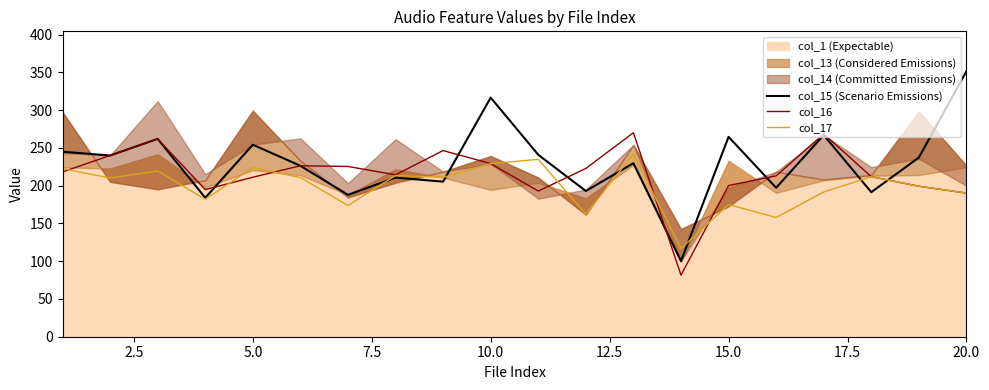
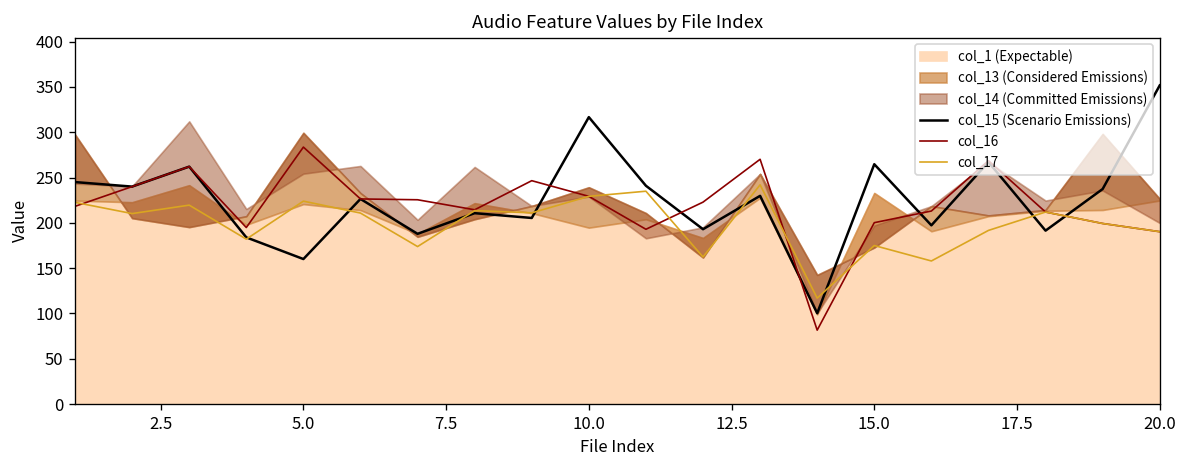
  {
    "col_15 (Scenario Emissions)": {
-     "5.0": 250,
+     "5.0": 160,
      "10.0": 320,
      "15.0": 260,
      "20.0": 350
    },
    "col_1 (Expectable)": {
      "10.0": 190
    },
    "col_16": {
-     "5.0": 210
+     "5.0": 280
    }
  }
